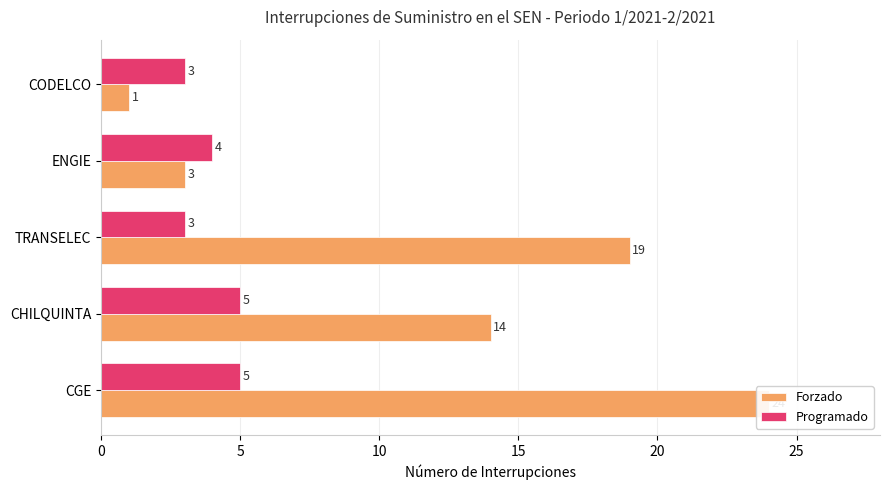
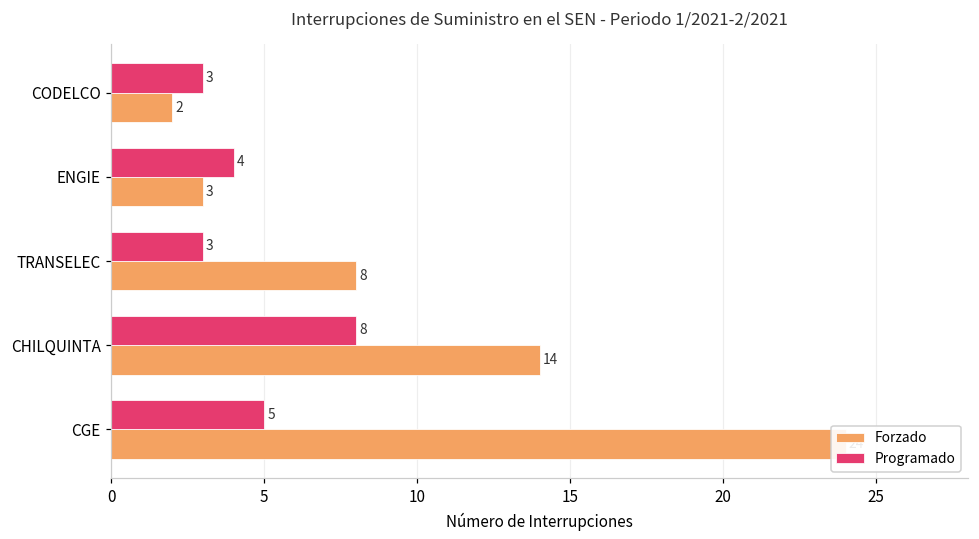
  {
    "Forzado": {
-     "CODELCO": 1,
+     "CODELCO": 2,
      "ENGIE": 3,
-     "TRANSELEC": 19,
+     "TRANSELEC": 8,
      "CHILQUINTA": 14
    },
    "Programado": {
      "CODELCO": 3,
      "ENGIE": 4,
      "TRANSELEC": 3,
-     "CHILQUINTA": 5,
+     "CHILQUINTA": 8,
      "CGE": 5
    }
  }
